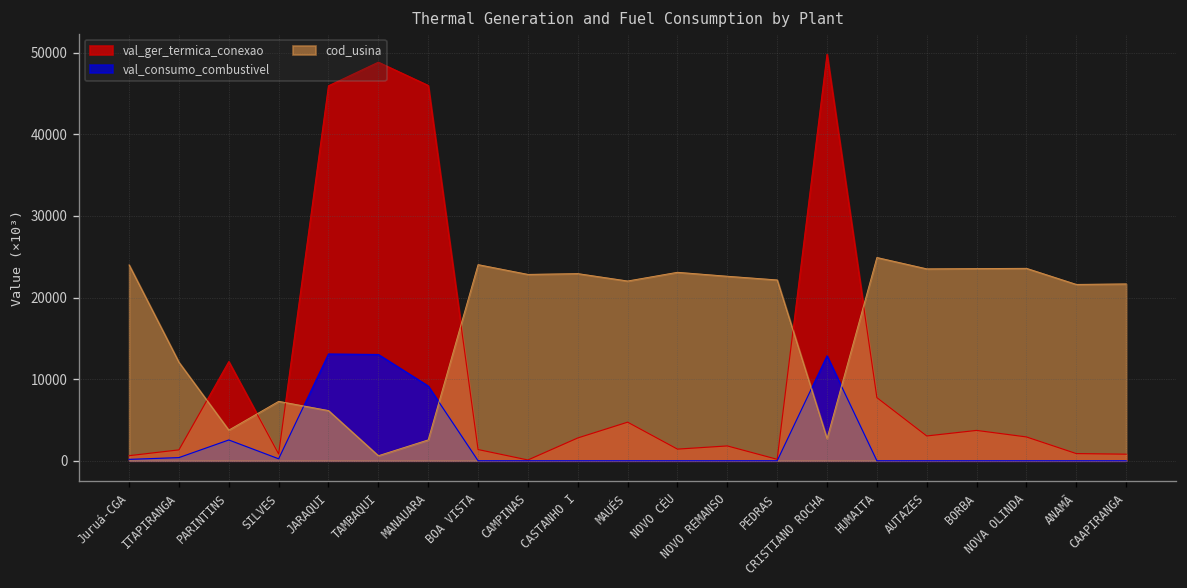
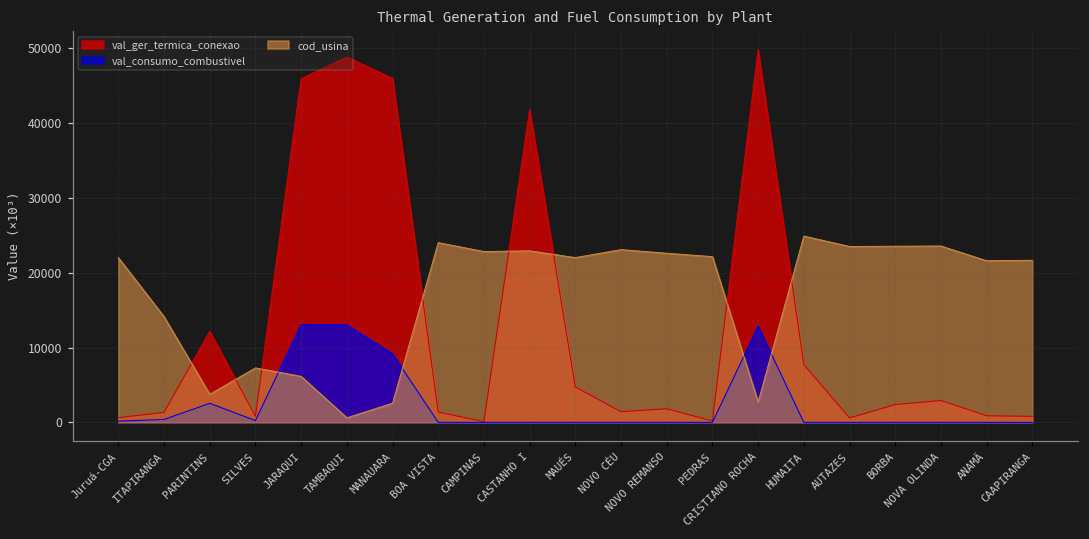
  {
    "val_ger_termica_conexao": {
      "Juruá-CGA": 1000,
      "ITAPIRANGA": 1000,
      "PARINTINS": 12000,
      "SILVES": 1000,
      "JARAQUI": 46000,
      "MANAUARA": 46000,
      "BOA VISTA": 1000,
-     "CASTANHO I": 3000,
+     "CASTANHO I": 42000,
      "MAUÉS": 5000,
      "NOVO CÉU": 1000,
      "NOVO REMANSO": 2000,
      "CRISTIANO ROCHA": 50000,
      "HUMAITA": 8000,
-     "AUTAZES": 3000,
-     "BORBA": 4000,
+     "AUTAZES": 1000,
+     "BORBA": 2000,
      "NOVA OLINDA": 3000,
      "ANAMÃ": 1000,
      "CAAPIRANGA": 1000
    },
    "val_consumo_combustivel": {
      "Juruá-CGA": 0,
      "ITAPIRANGA": 0,
      "PARINTINS": 3000,
      "SILVES": 0,
      "JARAQUI": 13000,
      "TAMBAQUI": 13000,
      "MANAUARA": 9000,
      "BOA VISTA": 0,
      "CASTANHO I": 0,
      "MAUÉS": 0,
      "NOVO CÉU": 0,
      "NOVO REMANSO": 0,
      "CRISTIANO ROCHA": 13000,
      "HUMAITA": 0,
      "AUTAZES": 0,
      "BORBA": 0,
      "NOVA OLINDA": 0,
      "ANAMÃ": 0,
      "CAAPIRANGA": 0
    },
    "cod_usina": {
-     "Juruá-CGA": 24000,
-     "ITAPIRANGA": 12000,
+     "Juruá-CGA": 22000,
+     "ITAPIRANGA": 14000,
      "PARINTINS": 4000,
      "SILVES": 7000,
      "JARAQUI": 6000,
      "TAMBAQUI": 1000,
      "MANAUARA": 3000,
      "BOA VISTA": 24000,
      "CAMPINAS": 23000,
      "CASTANHO I": 23000,
      "MAUÉS": 22000,
      "NOVO CÉU": 23000,
      "NOVO REMANSO": 23000,
      "PEDRAS": 22000,
      "CRISTIANO ROCHA": 3000,
      "HUMAITA": 25000,
      "AUTAZES": 24000,
      "BORBA": 24000,
      "NOVA OLINDA": 24000,
      "ANAMÃ": 22000,
      "CAAPIRANGA": 22000
    }
  }
